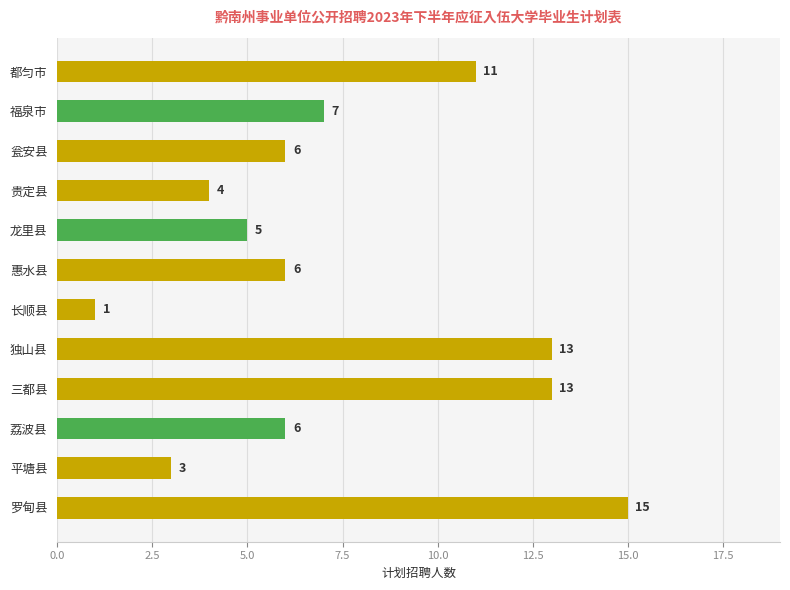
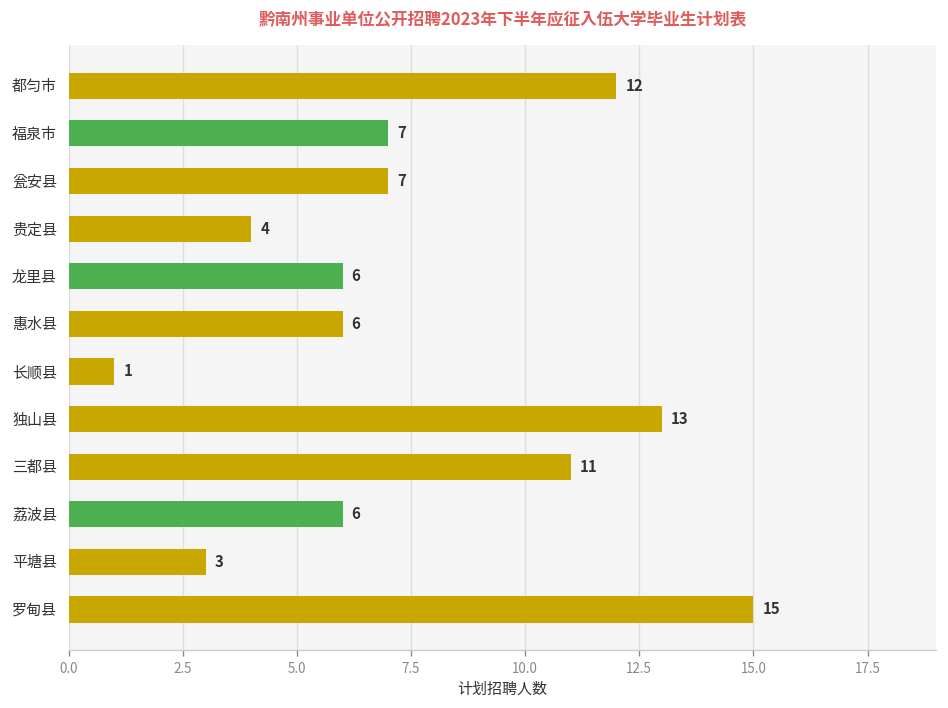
  {
-   "都匀市": 11,
+   "都匀市": 12,
    "福泉市": 7,
-   "瓮安县": 6,
+   "瓮安县": 7,
    "贵定县": 4,
-   "龙里县": 5,
+   "龙里县": 6,
    "惠水县": 6,
    "长顺县": 1,
    "独山县": 13,
-   "三都县": 13,
+   "三都县": 11,
    "荔波县": 6,
    "平塘县": 3,
    "罗甸县": 15
  }
